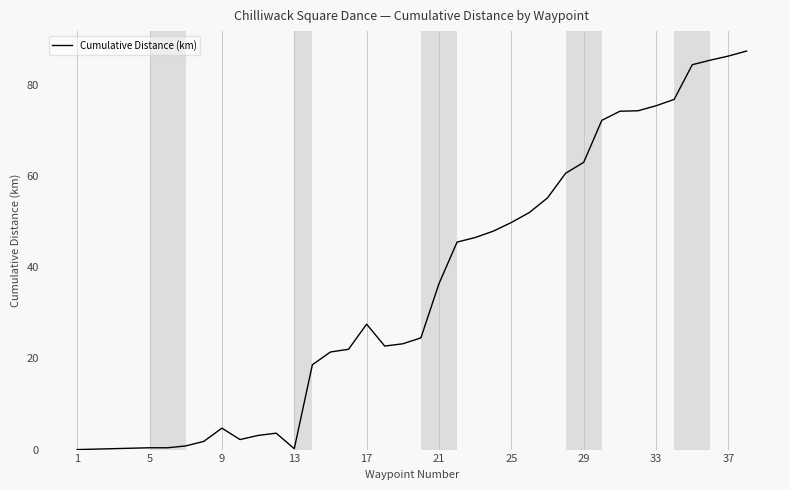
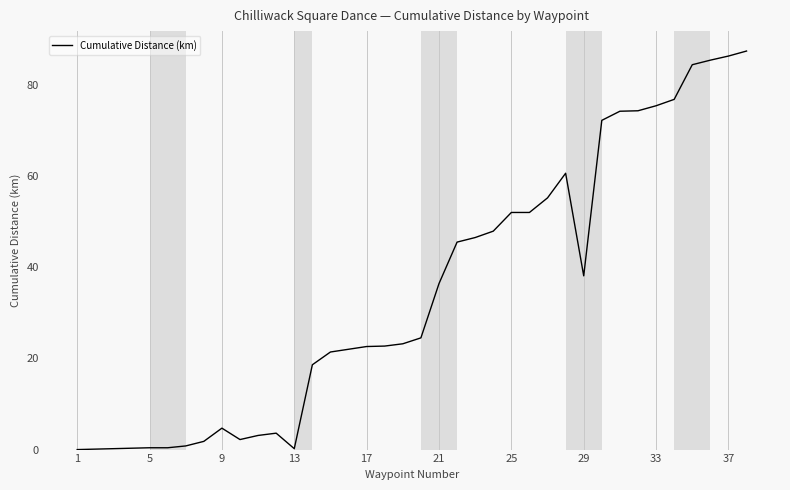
  {
    "1": 0,
    "5": 0,
    "9": 5,
    "13": 0,
-   "17": 28,
+   "17": 23,
    "21": 36,
-   "25": 50,
-   "29": 63,
+   "25": 52,
+   "29": 38,
    "33": 75,
    "37": 86
  }
